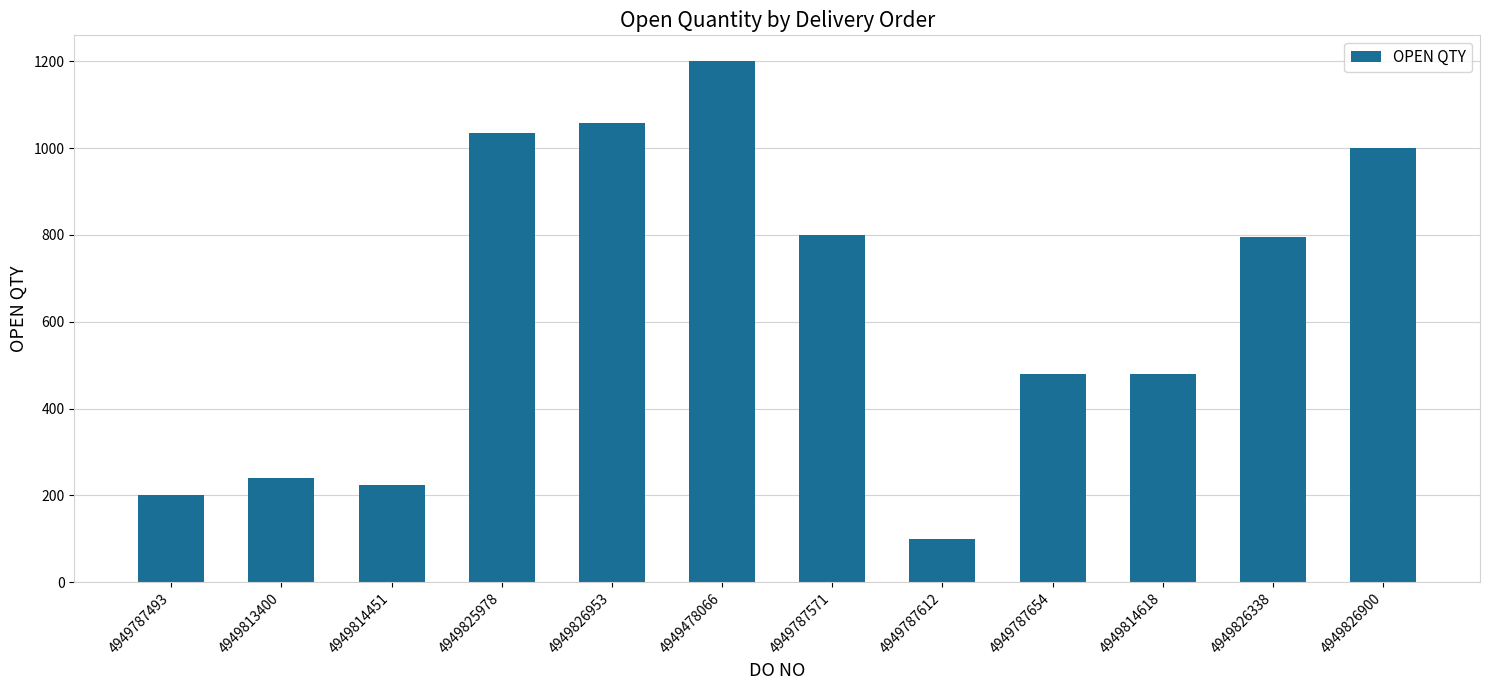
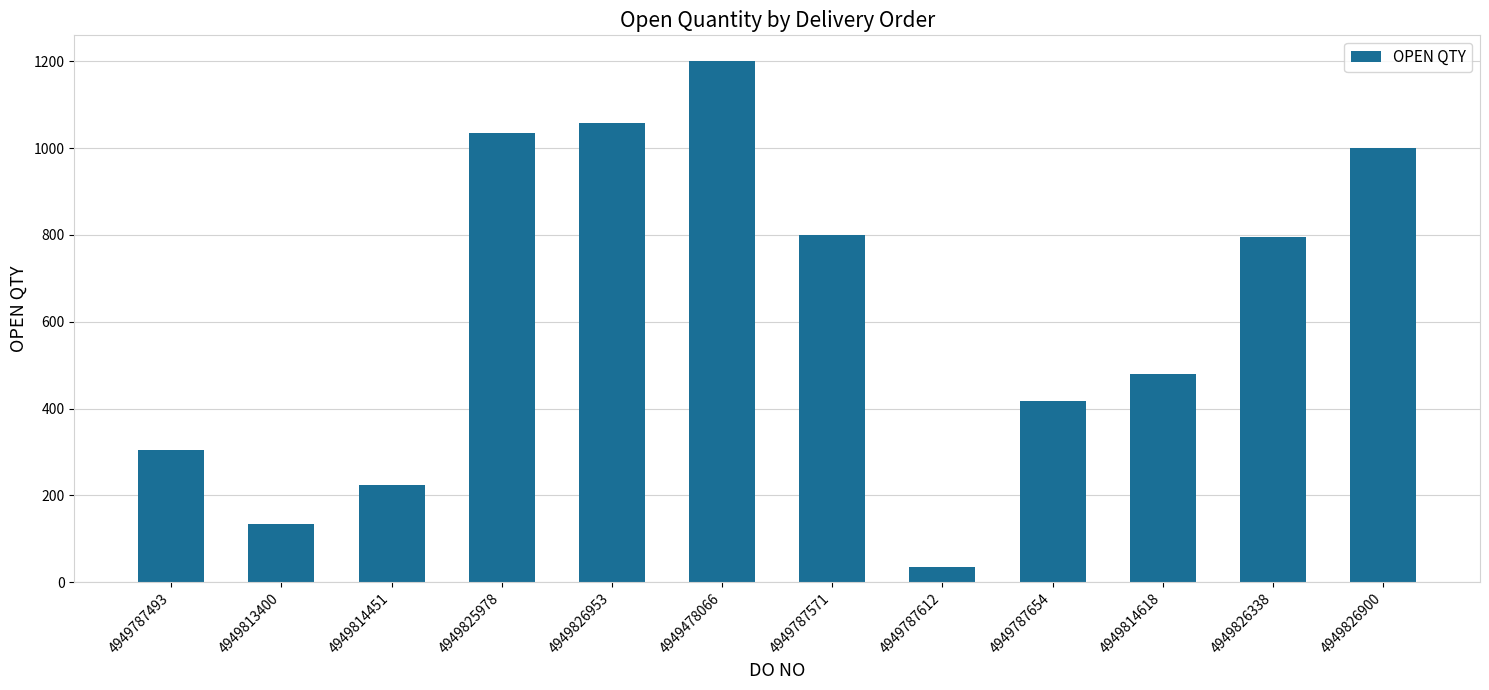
  {
-   "4949787493": 200,
-   "4949813400": 240,
+   "4949787493": 310,
+   "4949813400": 130,
    "4949814451": 220,
    "4949825978": 1030,
    "4949826953": 1060,
    "4949478066": 1200,
    "4949787571": 800,
-   "4949787612": 100,
-   "4949787654": 480,
+   "4949787612": 30,
+   "4949787654": 420,
    "4949814618": 480,
    "4949826338": 800,
    "4949826900": 1000
  }
